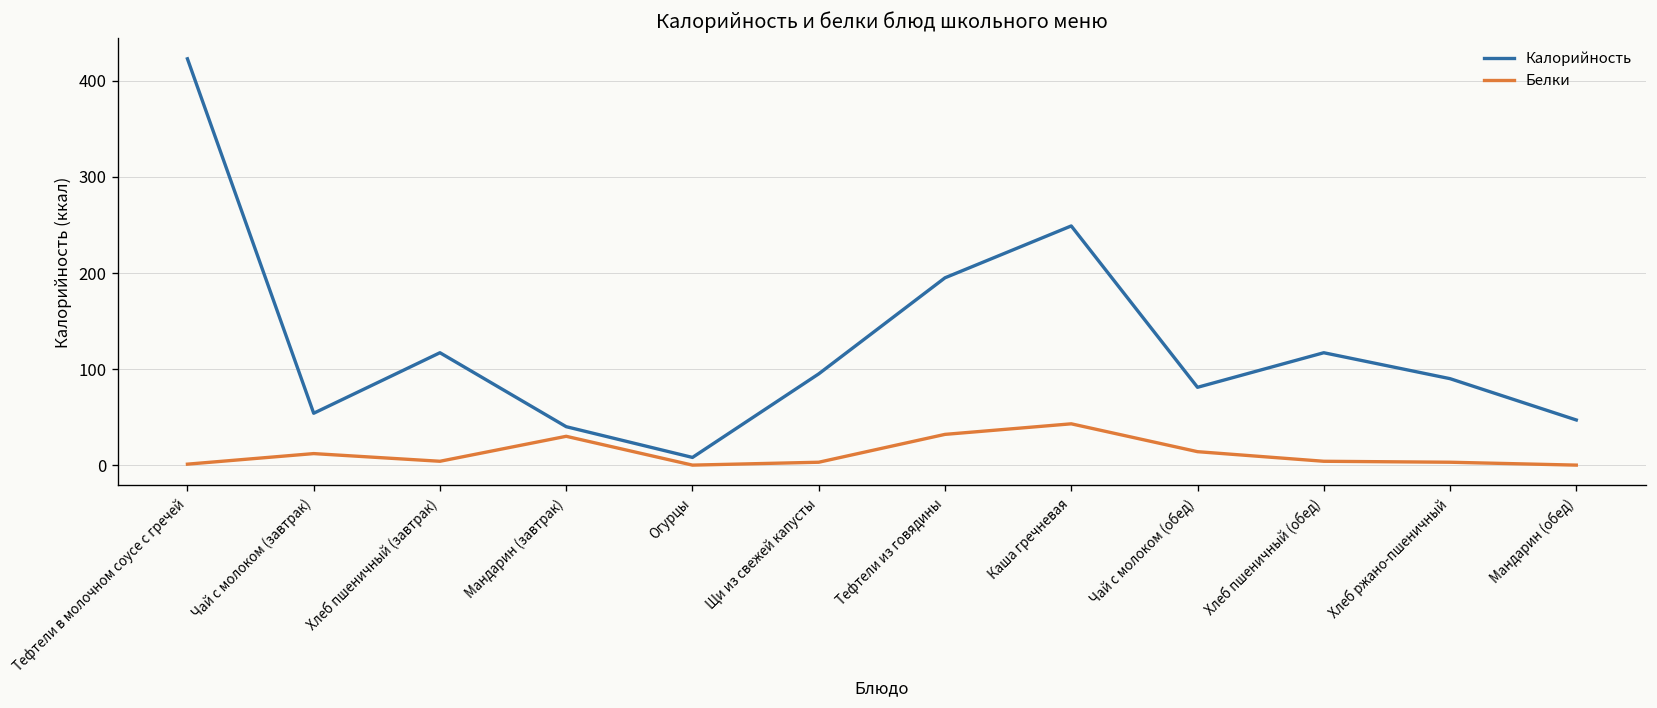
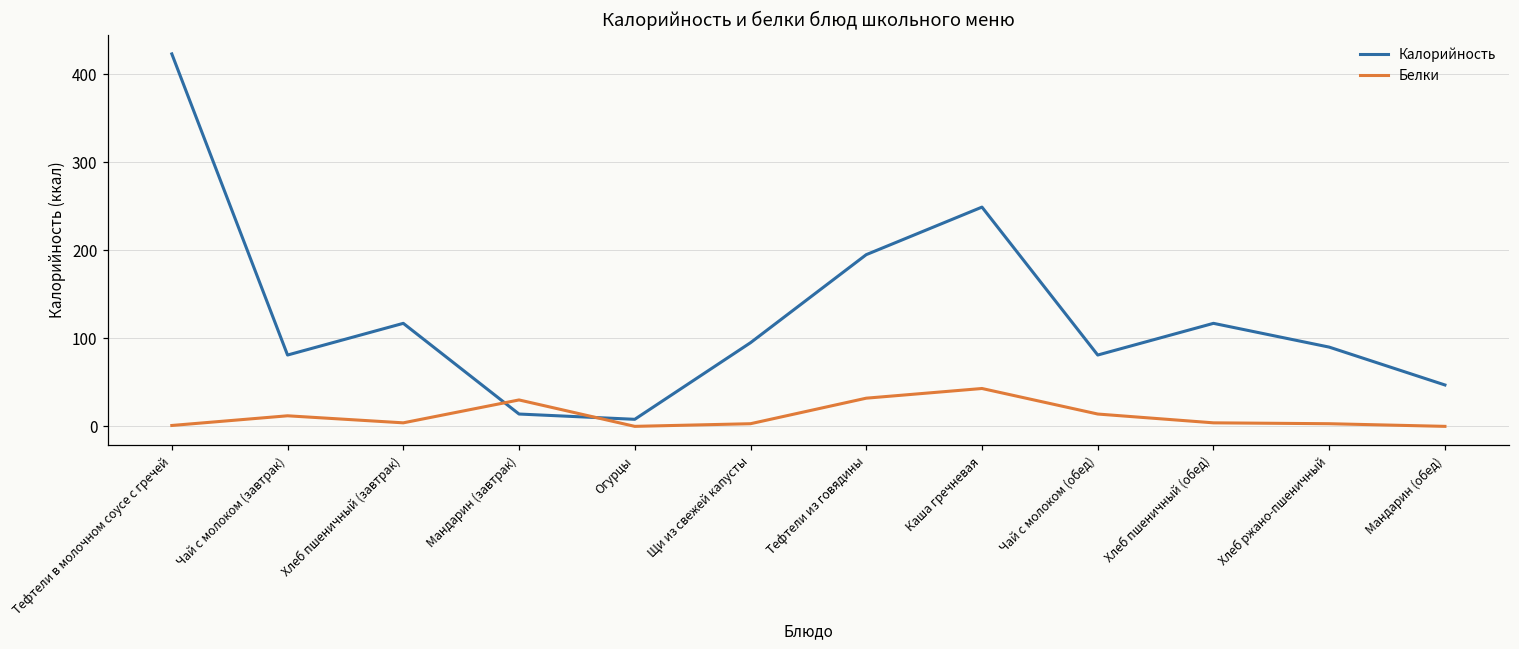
  {
    "Калорийность": {
      "Тефтели в молочном соусе с гречей": 420,
-     "Чай с молоком (завтрак)": 50,
+     "Чай с молоком (завтрак)": 80,
      "Хлеб пшеничный (завтрак)": 120,
-     "Мандарин (завтрак)": 40,
+     "Мандарин (завтрак)": 10,
      "Огурцы": 10,
      "Щи из свежей капусты": 100,
      "Тефтели из говядины": 200,
      "Каша гречневая": 250,
      "Чай с молоком (обед)": 80,
      "Хлеб пшеничный (обед)": 120,
      "Хлеб ржано-пшеничный": 90,
      "Мандарин (обед)": 50
    },
    "Белки": {
      "Тефтели в молочном соусе с гречей": 0,
      "Чай с молоком (завтрак)": 10,
      "Хлеб пшеничный (завтрак)": 0,
      "Мандарин (завтрак)": 30,
      "Огурцы": 0,
      "Щи из свежей капусты": 0,
      "Тефтели из говядины": 30,
      "Каша гречневая": 40,
      "Чай с молоком (обед)": 10,
      "Хлеб пшеничный (обед)": 0,
      "Хлеб ржано-пшеничный": 0,
      "Мандарин (обед)": 0
    }
  }
